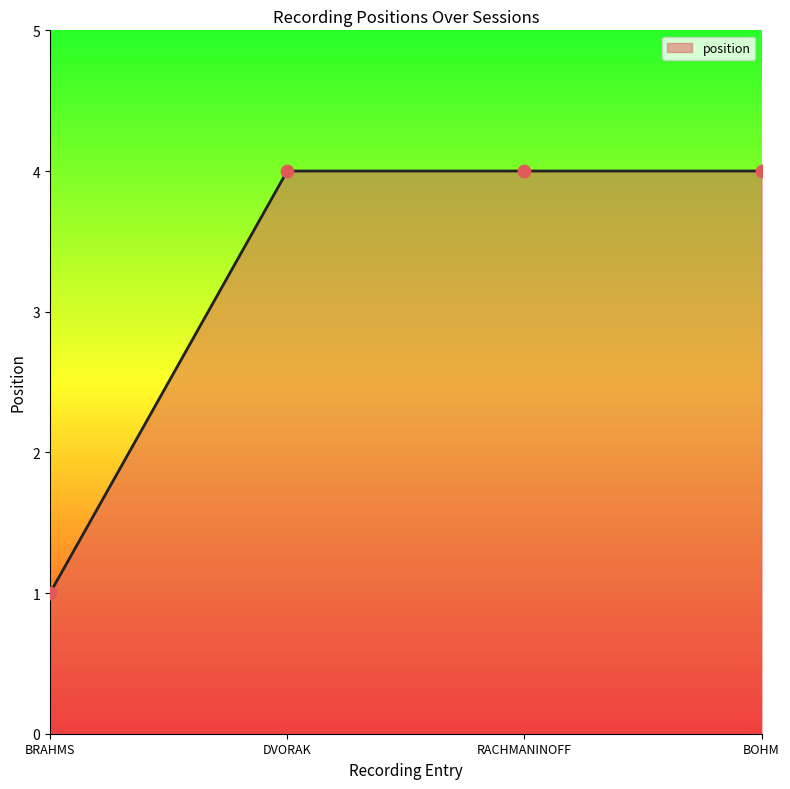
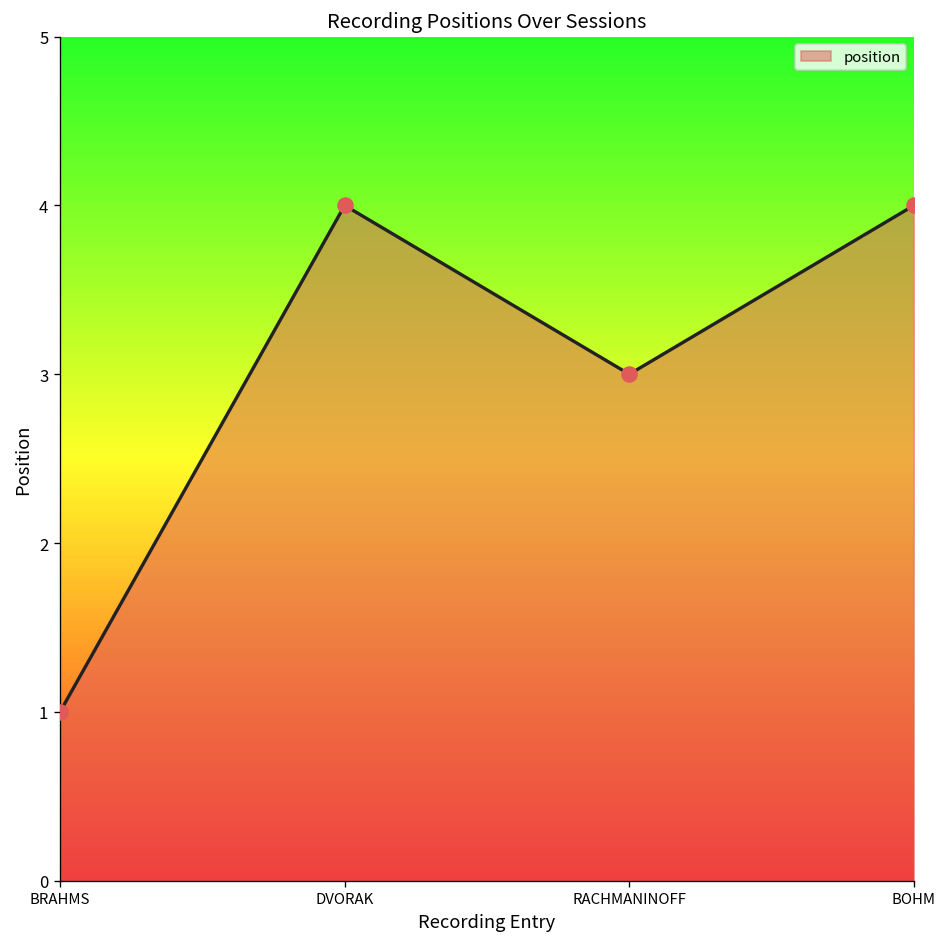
  {
    "BRAHMS": 1,
    "DVORAK": 4,
-   "RACHMANINOFF": 4,
+   "RACHMANINOFF": 3,
    "BOHM": 4
  }
